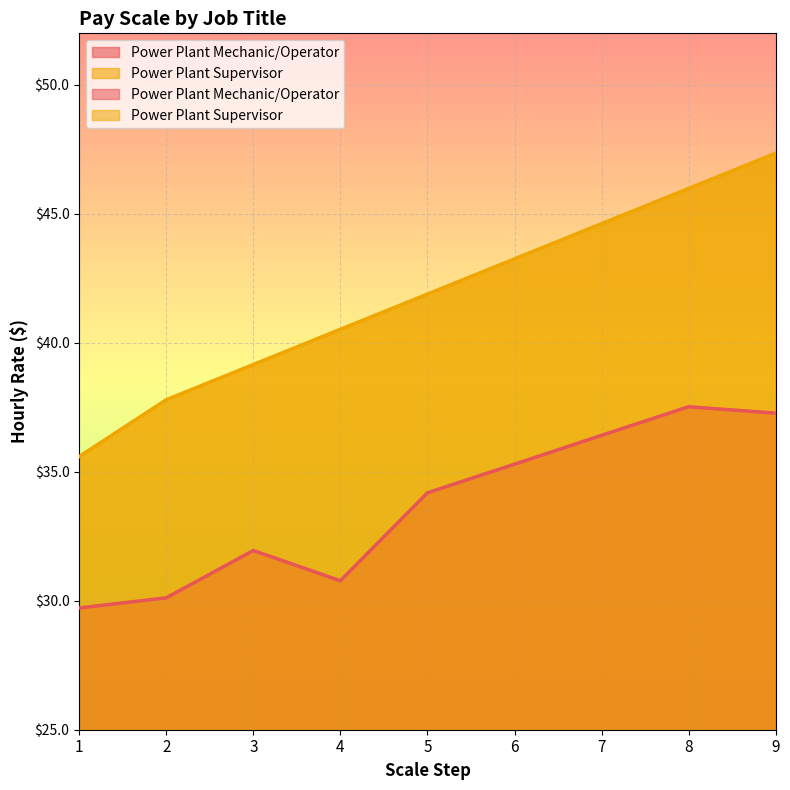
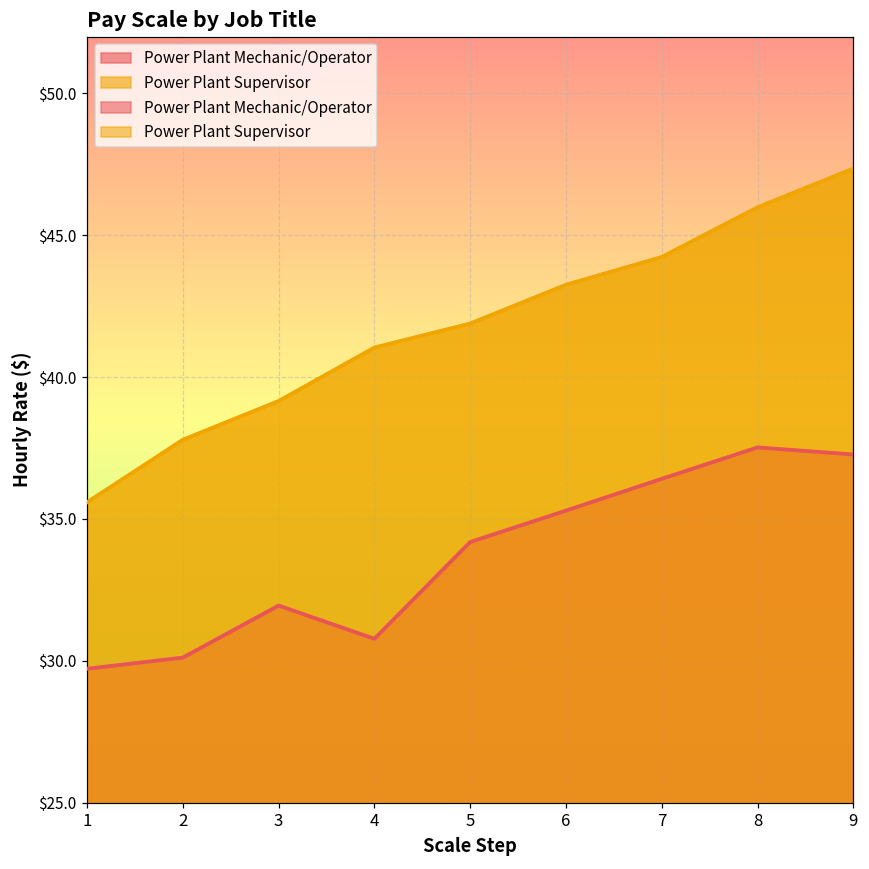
  {
    "Power Plant Mechanic/Operator": {
      "1": "$29.7",
      "2": "$30.1",
      "3": "$31.9",
      "4": "$30.8",
      "5": "$34.2",
      "6": "$35.3",
      "7": "$36.4",
      "8": "$37.5",
      "9": "$37.3"
    },
    "Power Plant Supervisor": {
      "1": "$35.6",
      "2": "$37.8",
      "3": "$39.2",
-     "4": "$40.5",
+     "4": "$41.0",
      "5": "$41.9",
      "6": "$43.3",
-     "7": "$44.6",
+     "7": "$44.2",
      "8": "$46.0",
      "9": "$47.4"
    }
  }
